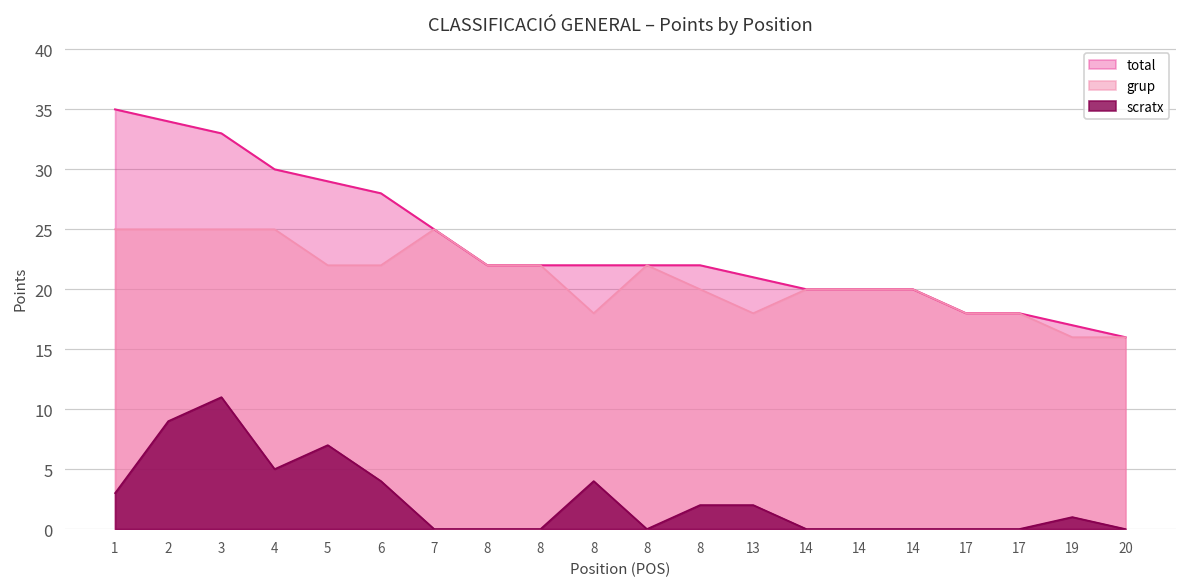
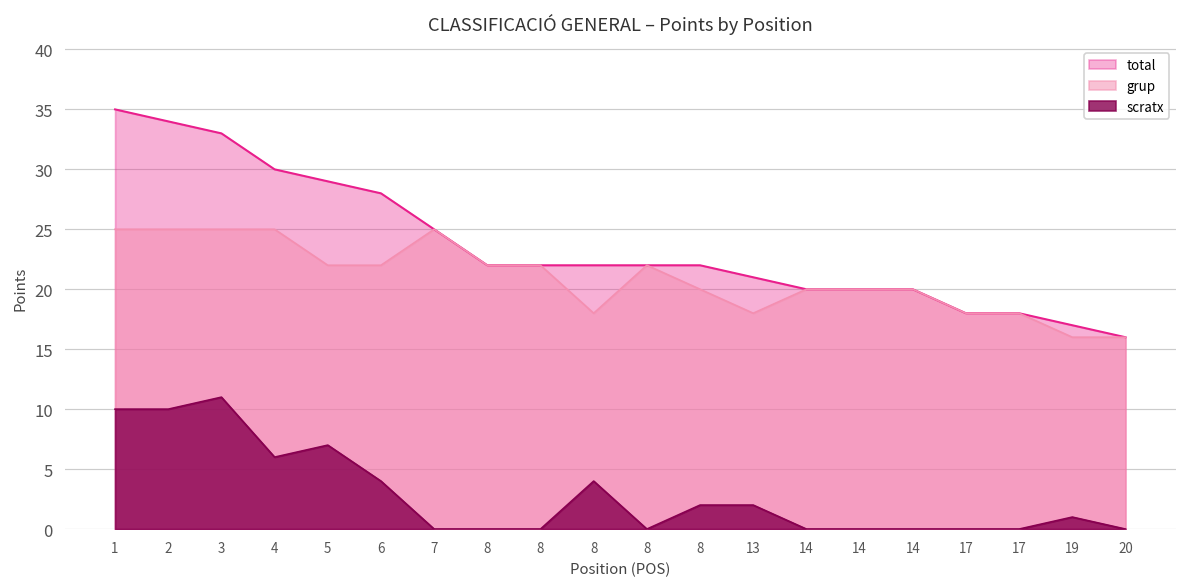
  {
    "scratx": {
-     "1": 3,
-     "2": 9,
+     "1": 10,
+     "2": 10,
      "3": 11,
-     "4": 5,
+     "4": 6,
      "5": 7,
      "6": 4,
      "7": 0,
      "13": 2,
      "19": 1,
      "20": 0
    }
  }
